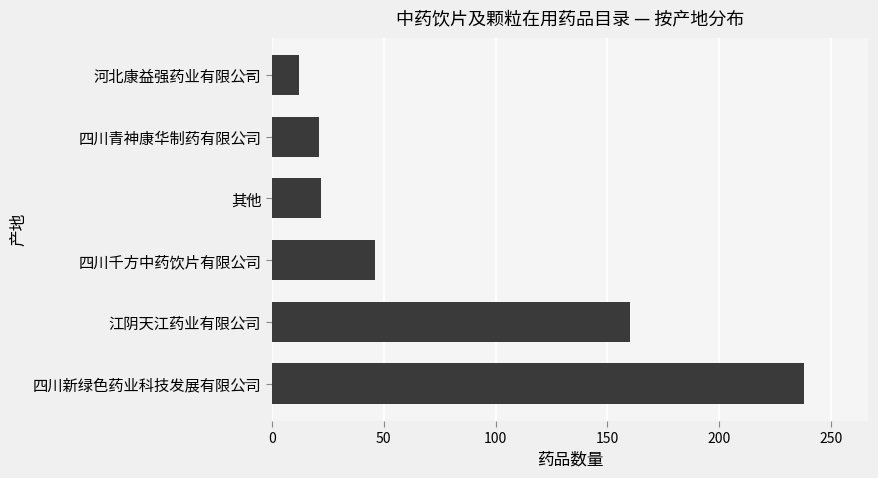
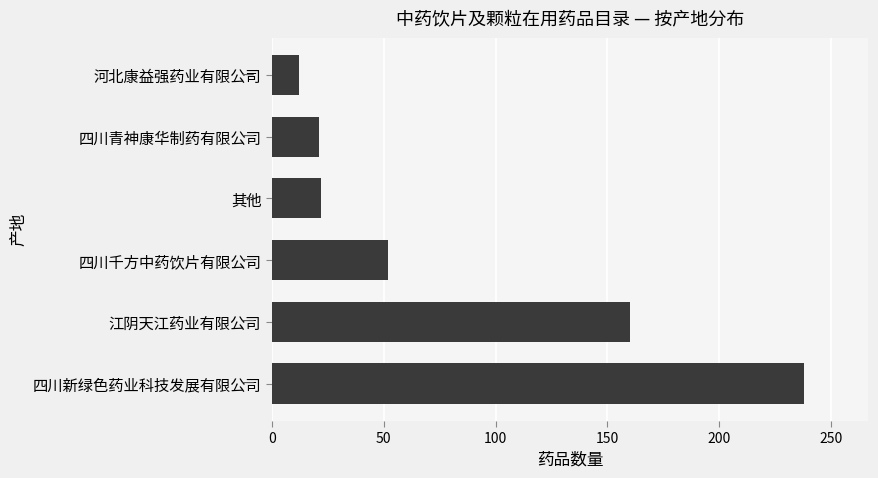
  {
    "河北康益强药业有限公司": 12,
    "四川青神康华制药有限公司": 21,
    "其他": 22,
-   "四川千方中药饮片有限公司": 46,
+   "四川千方中药饮片有限公司": 52,
    "江阴天江药业有限公司": 160,
    "四川新绿色药业科技发展有限公司": 238
  }
